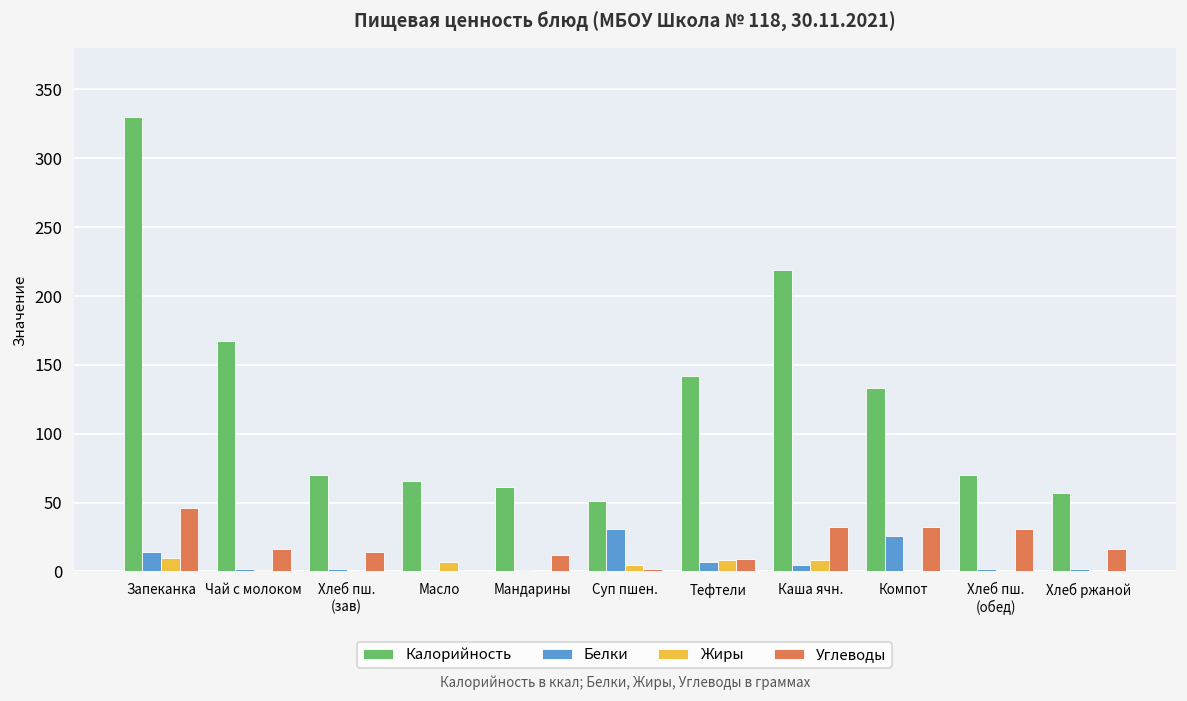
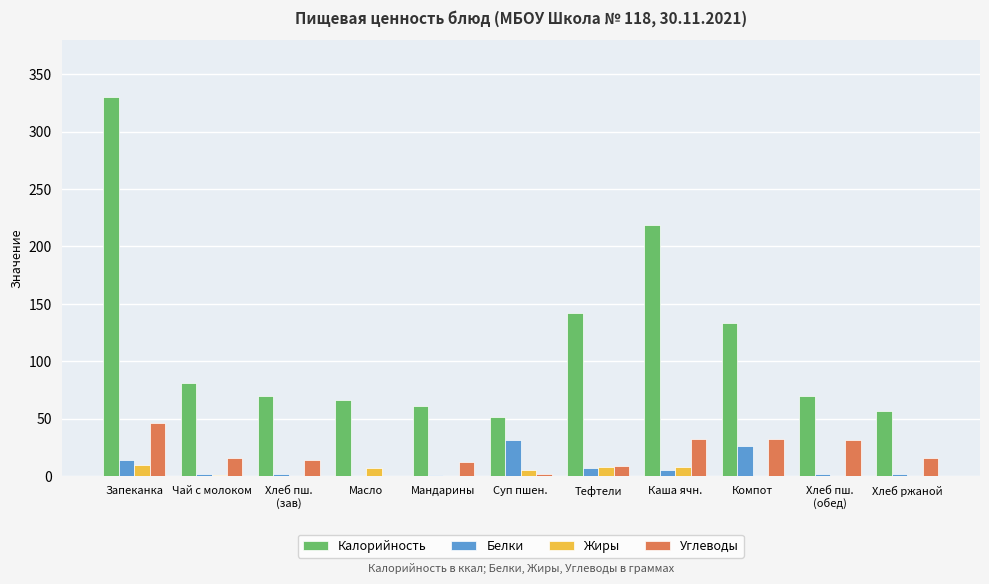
  {
    "Калорийность": {
      "Запеканка": 330,
-     "Чай с молоком": 167,
+     "Чай с молоком": 81,
      "Хлеб пш. (зав)": 70,
      "Масло": 66,
      "Мандарины": 61,
      "Суп пшен.": 51,
      "Тефтели": 142,
      "Каша ячн.": 219,
      "Компот": 133,
      "Хлеб пш. (обед)": 70,
      "Хлеб ржаной": 57
    },
    "Белки": {
      "Запеканка": 14,
      "Масло": 0,
      "Суп пшен.": 31,
      "Тефтели": 7,
      "Каша ячн.": 5,
      "Компот": 26
    },
    "Жиры": {
      "Запеканка": 10,
      "Хлеб пш. (зав)": 0,
      "Масло": 7,
      "Мандарины": 0,
      "Суп пшен.": 5,
      "Тефтели": 8,
      "Каша ячн.": 8,
      "Компот": 0,
      "Хлеб пш. (обед)": 0,
      "Хлеб ржаной": 0
    },
    "Углеводы": {
      "Запеканка": 46,
      "Чай с молоком": 16,
      "Хлеб пш. (зав)": 14,
      "Масло": 0,
      "Мандарины": 12,
      "Тефтели": 9,
      "Каша ячн.": 32,
      "Компот": 32,
      "Хлеб пш. (обед)": 31,
      "Хлеб ржаной": 16
    }
  }
